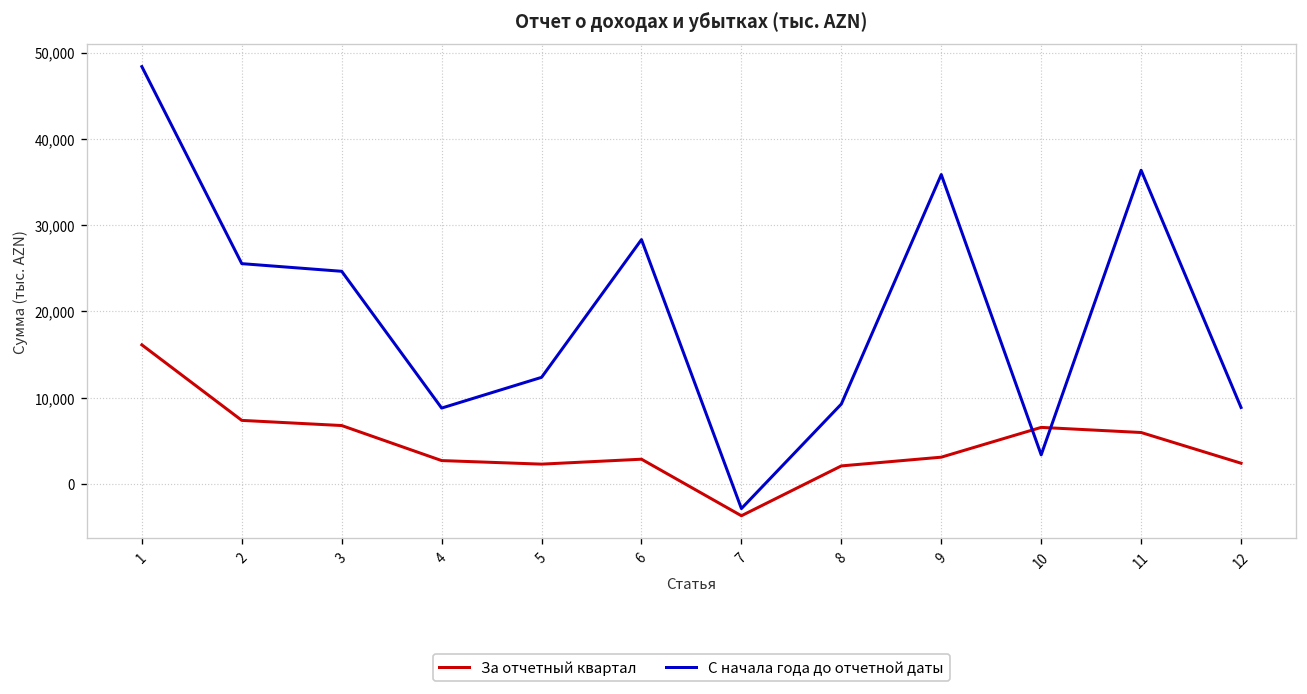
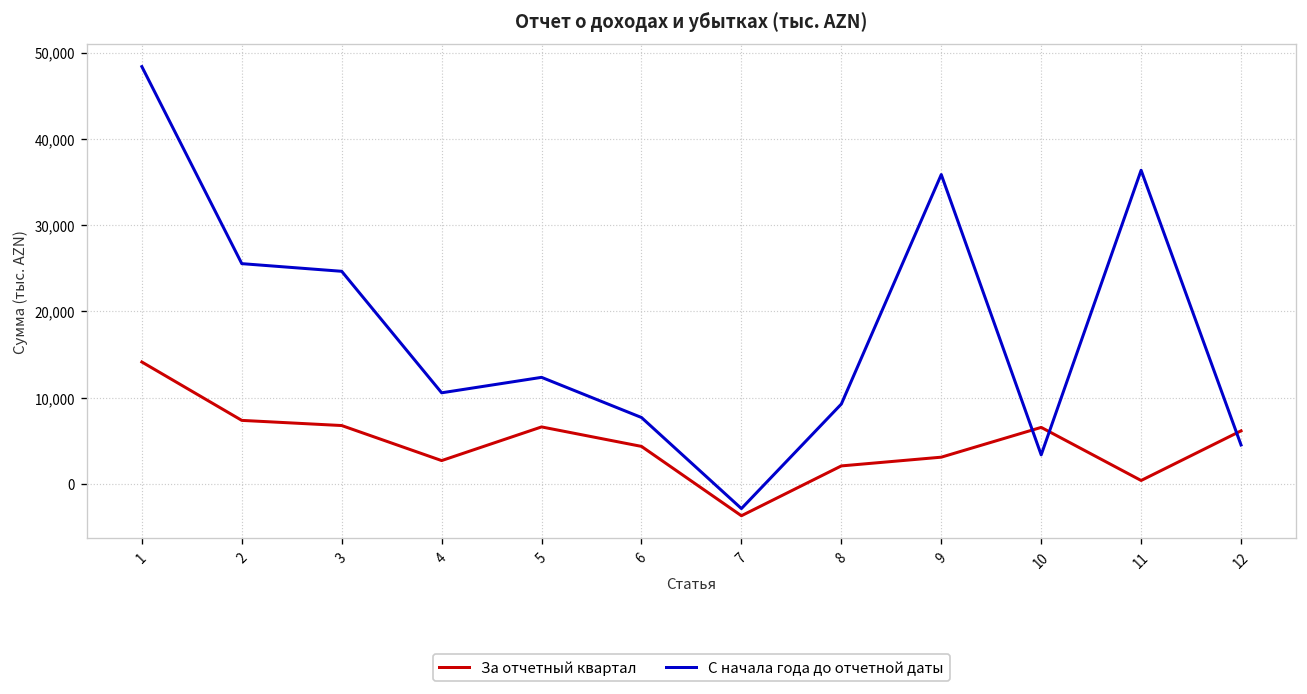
  {
    "За отчетный квартал": {
-     "1": "16,000",
+     "1": "14,000",
      "2": "7,000",
      "3": "7,000",
      "4": "3,000",
-     "5": "2,000",
-     "6": "3,000",
+     "5": "7,000",
+     "6": "4,000",
      "7": "-4,000",
      "8": "2,000",
      "9": "3,000",
      "10": "7,000",
-     "11": "6,000",
-     "12": "2,000"
+     "11": "0",
+     "12": "6,000"
    },
    "С начала года до отчетной даты": {
      "1": "48,000",
      "2": "26,000",
      "3": "25,000",
-     "4": "9,000",
+     "4": "11,000",
      "5": "12,000",
-     "6": "28,000",
+     "6": "8,000",
      "7": "-3,000",
      "8": "9,000",
      "9": "36,000",
      "10": "3,000",
      "11": "36,000",
-     "12": "9,000"
+     "12": "5,000"
    }
  }
